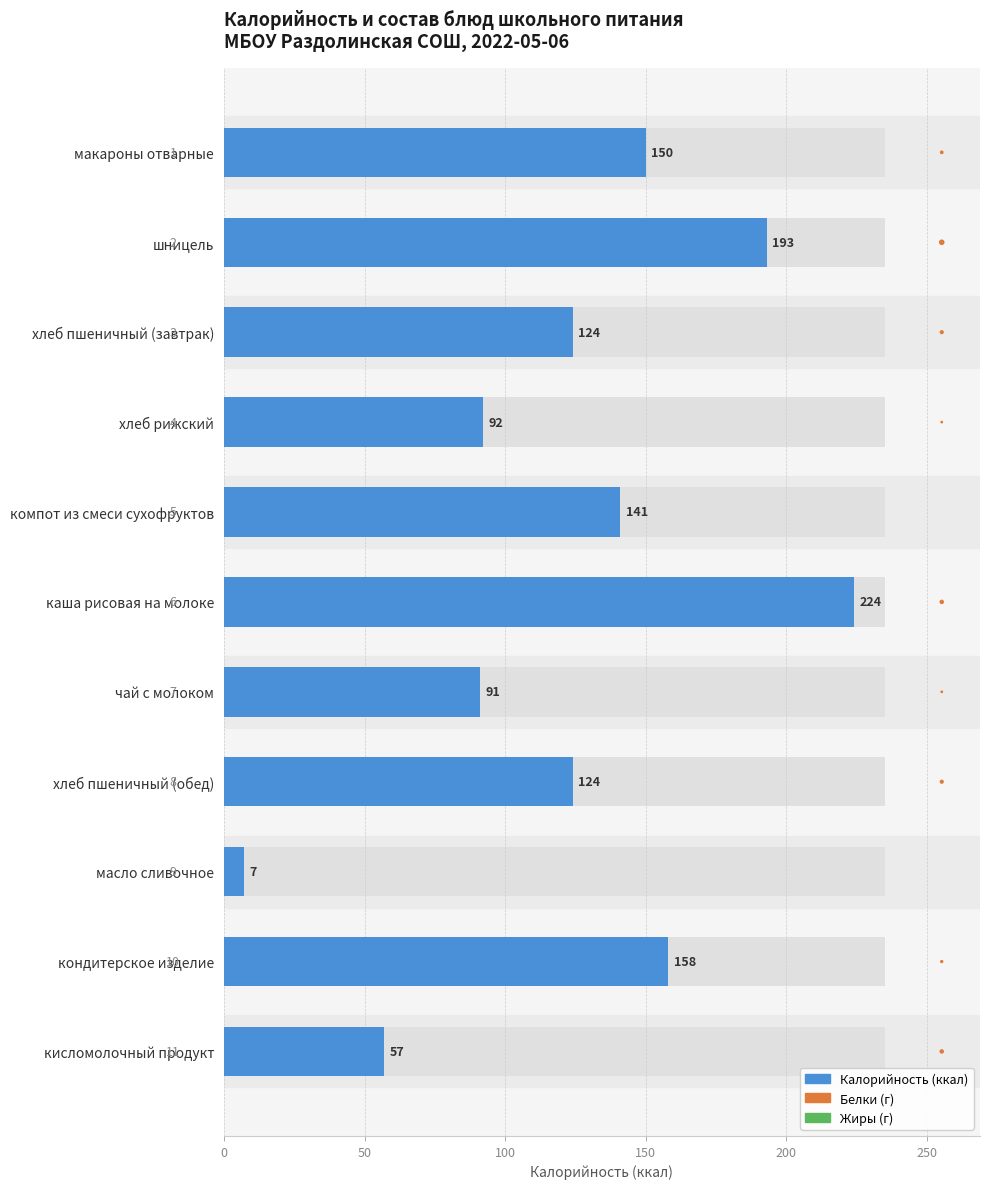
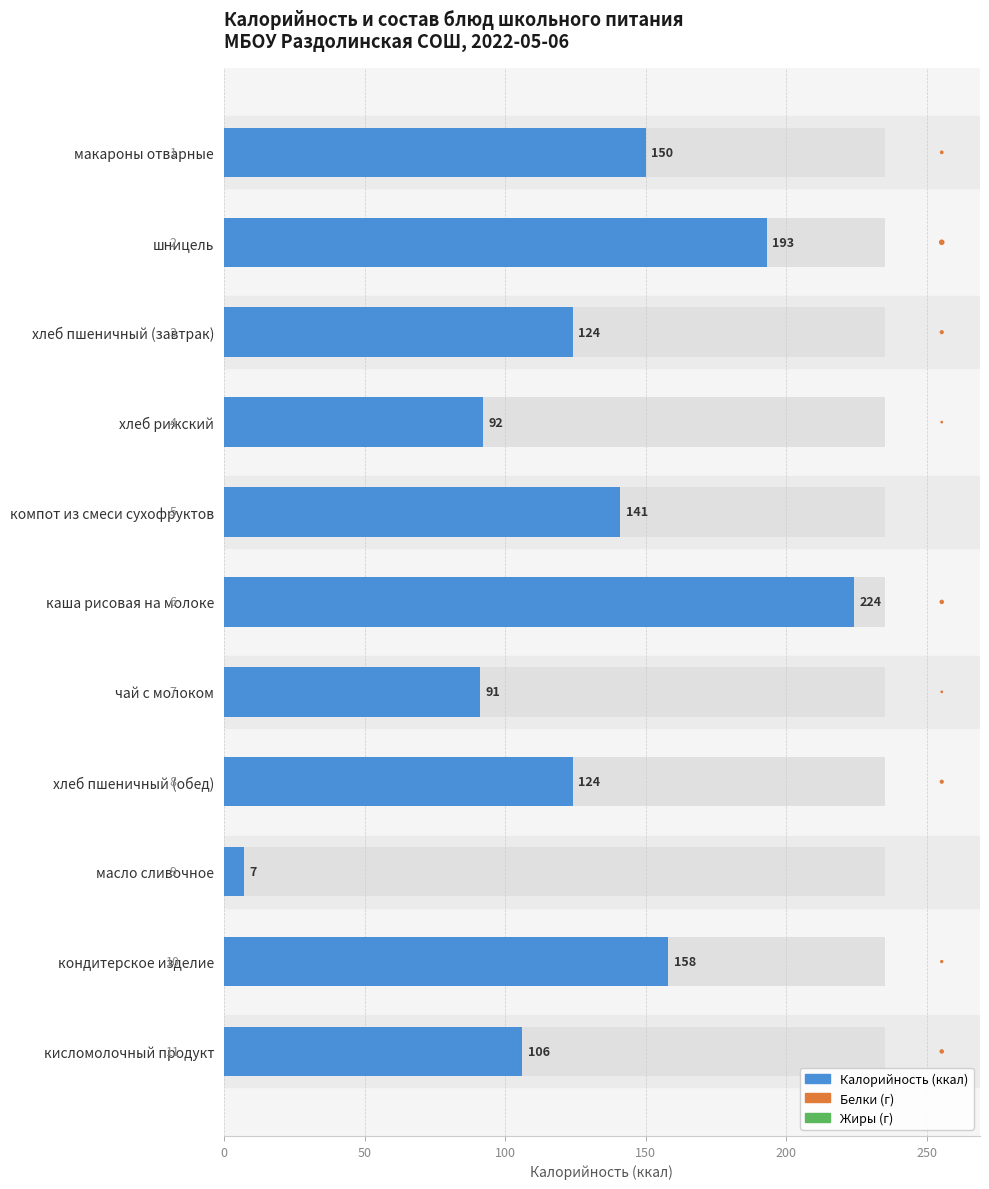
  {
    "Калорийность (ккал)": {
-     "кисломолочный продукт": 57
+     "кисломолочный продукт": 106
    }
  }
